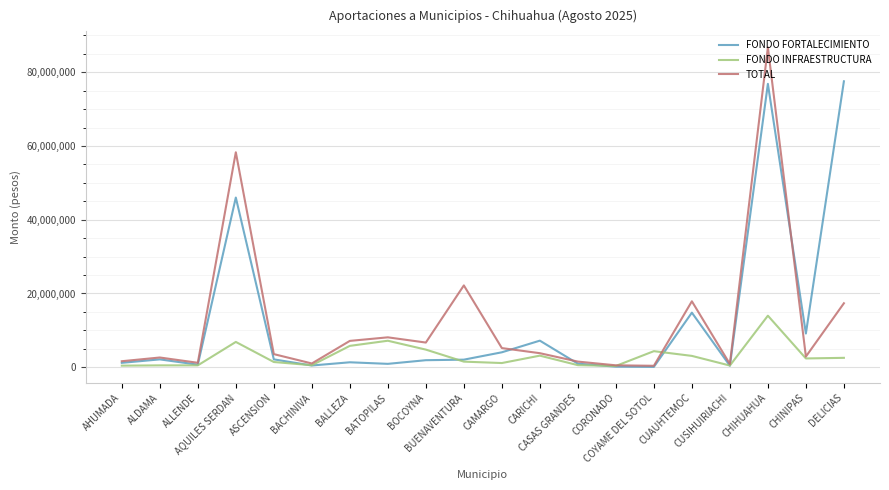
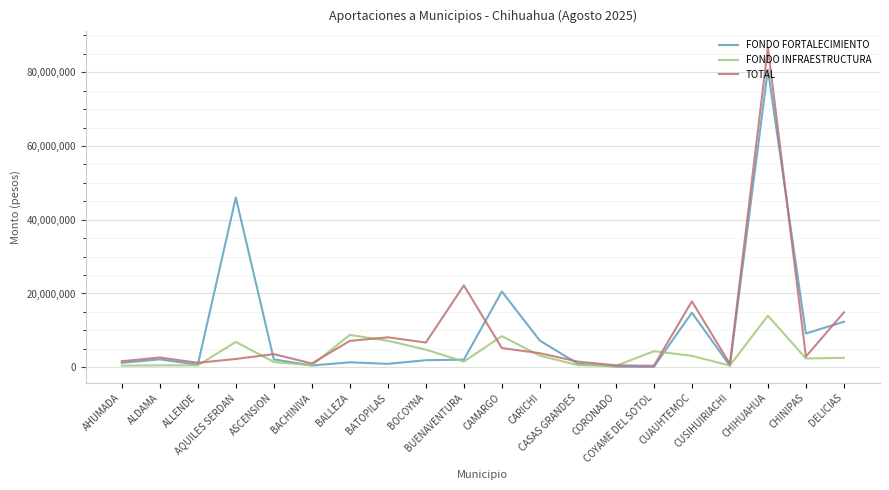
  {
    "FONDO FORTALECIMIENTO": {
      "AQUILES SERDAN": "46,000,000",
      "ASCENSION": "2,000,000",
      "BALLEZA": "1,000,000",
      "BATOPILAS": "1,000,000",
      "BOCOYNA": "2,000,000",
-     "CAMARGO": "4,000,000",
+     "CAMARGO": "21,000,000",
      "CARICHI": "7,000,000",
      "CUAUHTEMOC": "15,000,000",
-     "CHIHUAHUA": "77,000,000",
+     "CHIHUAHUA": "81,000,000",
      "CHINIPAS": "9,000,000",
-     "DELICIAS": "78,000,000"
+     "DELICIAS": "12,000,000"
    },
    "FONDO INFRAESTRUCTURA": {
      "AHUMADA": "0",
      "ALDAMA": "1,000,000",
      "AQUILES SERDAN": "7,000,000",
      "ASCENSION": "1,000,000",
-     "BALLEZA": "6,000,000",
+     "BALLEZA": "9,000,000",
      "BATOPILAS": "7,000,000",
      "BOCOYNA": "5,000,000",
-     "CAMARGO": "1,000,000",
+     "CAMARGO": "8,000,000",
      "COYAME DEL SOTOL": "4,000,000",
      "CUAUHTEMOC": "3,000,000",
      "CHIHUAHUA": "14,000,000",
      "DELICIAS": "3,000,000"
    },
    "TOTAL": {
-     "AQUILES SERDAN": "58,000,000",
+     "AQUILES SERDAN": "2,000,000",
      "ASCENSION": "4,000,000",
      "BALLEZA": "7,000,000",
      "BATOPILAS": "8,000,000",
      "BOCOYNA": "7,000,000",
      "BUENAVENTURA": "22,000,000",
      "CAMARGO": "5,000,000",
      "CUAUHTEMOC": "18,000,000",
      "CHIHUAHUA": "87,000,000",
-     "DELICIAS": "17,000,000"
+     "DELICIAS": "15,000,000"
    }
  }
